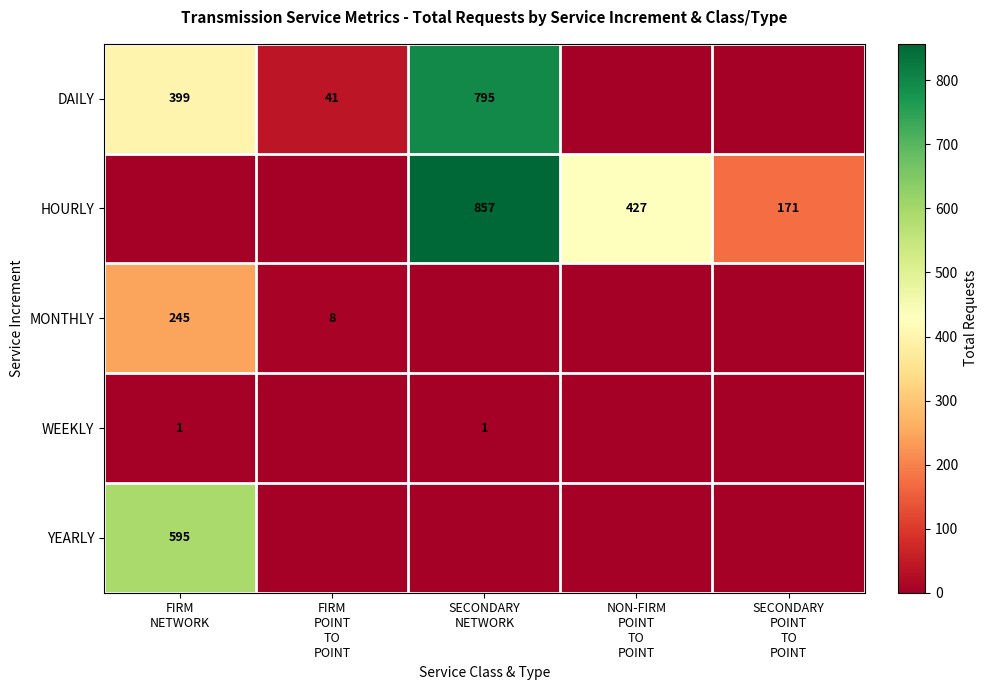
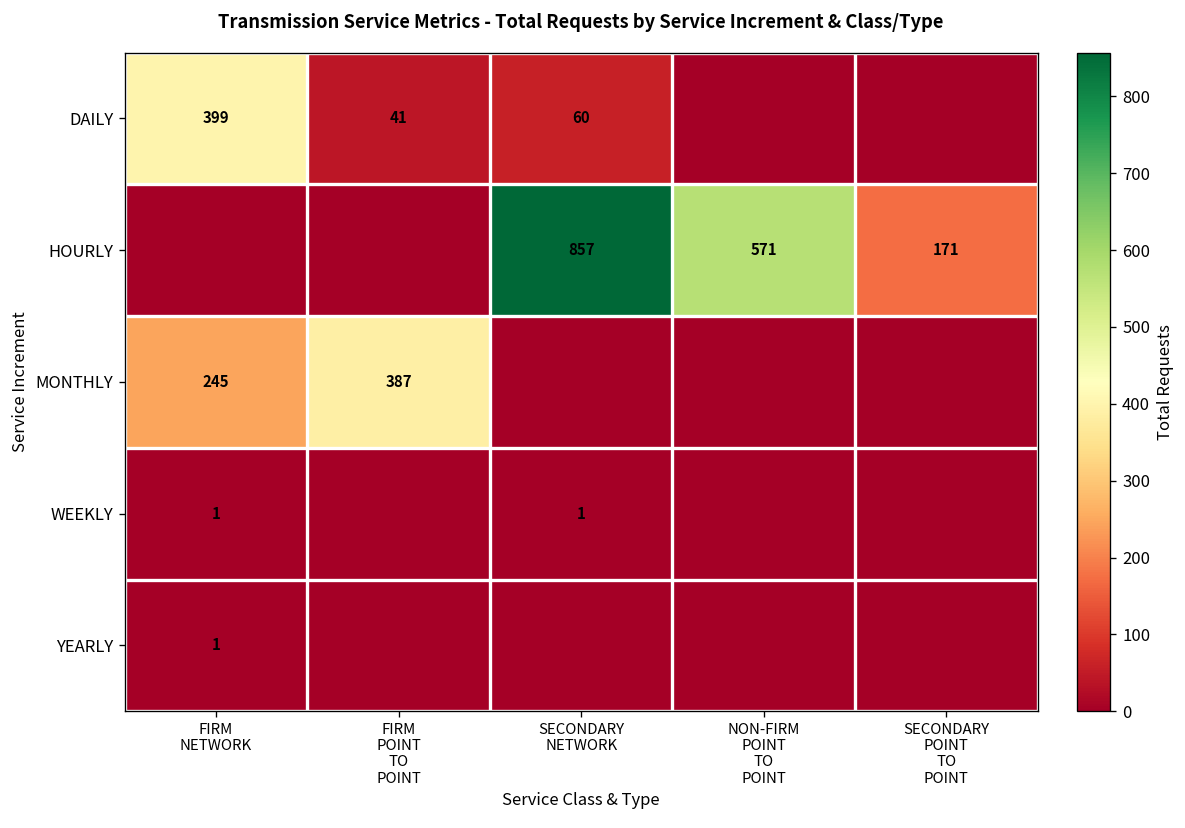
  {
    "DAILY": {
      "FIRM NETWORK": 399,
      "FIRM POINT TO POINT": 41,
-     "SECONDARY NETWORK": 795
+     "SECONDARY NETWORK": 60
    },
    "HOURLY": {
      "SECONDARY NETWORK": 857,
-     "NON-FIRM POINT TO POINT": 427,
+     "NON-FIRM POINT TO POINT": 571,
      "SECONDARY POINT TO POINT": 171
    },
    "MONTHLY": {
      "FIRM NETWORK": 245,
-     "FIRM POINT TO POINT": 8
+     "FIRM POINT TO POINT": 387
    },
    "WEEKLY": {
      "FIRM NETWORK": 1,
      "SECONDARY NETWORK": 1
    },
    "YEARLY": {
-     "FIRM NETWORK": 595
+     "FIRM NETWORK": 1
    }
  }
